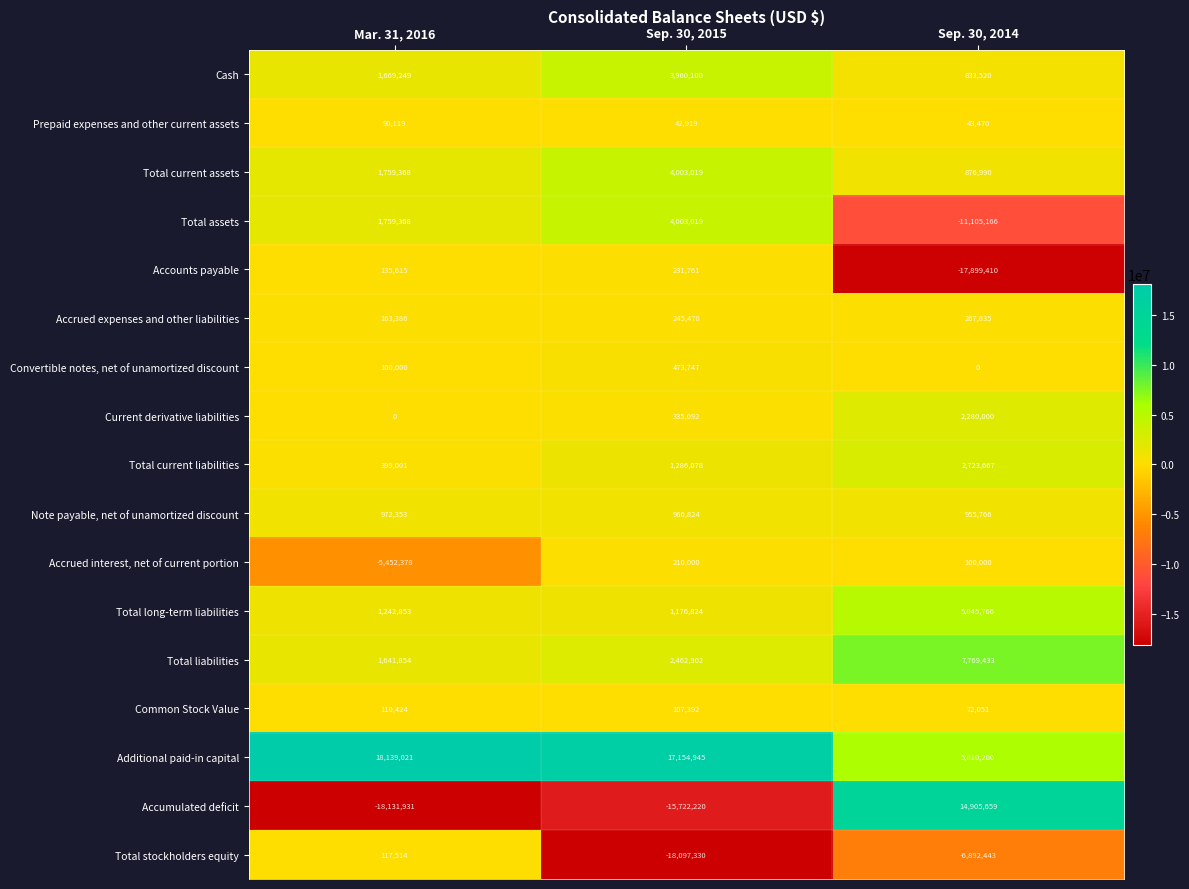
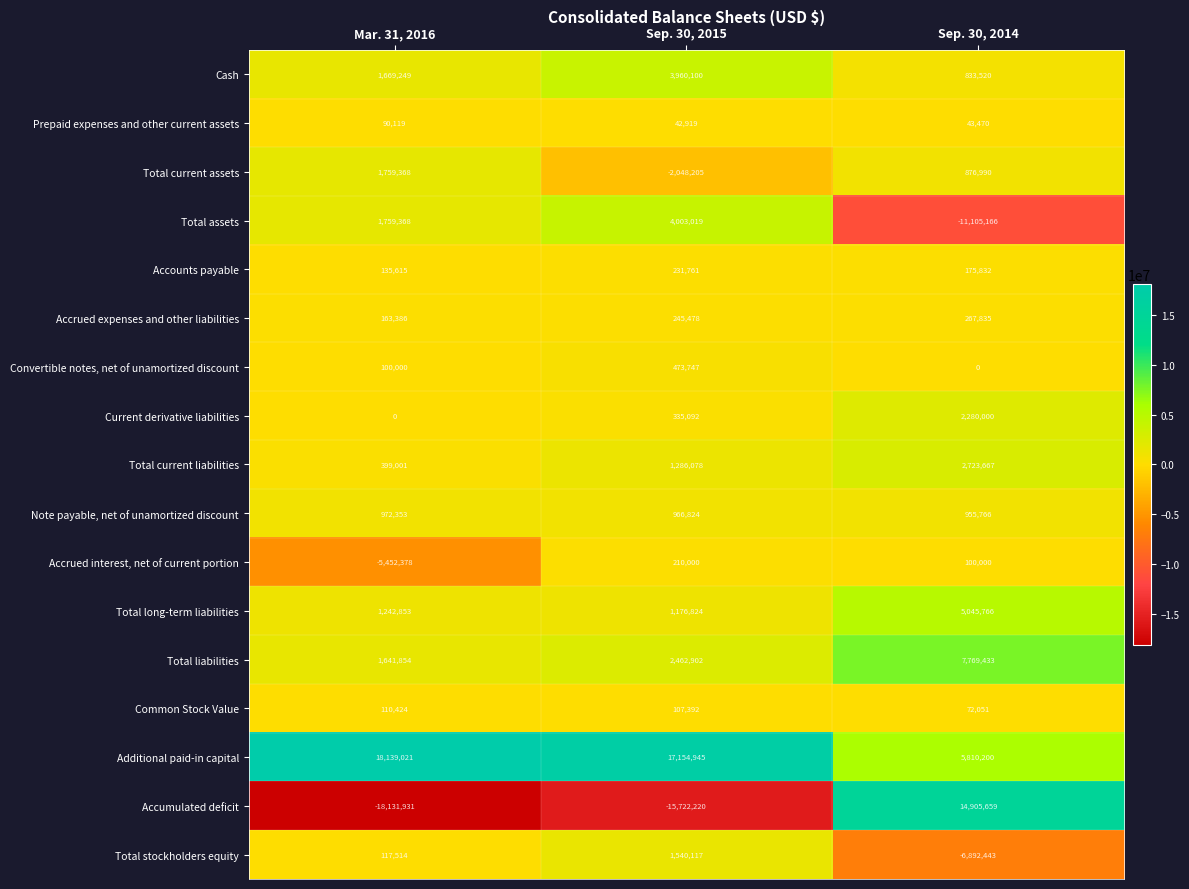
  {
    "Cash": {
      "Mar. 31, 2016": "1,669,249",
      "Sep. 30, 2015": "3,960,100",
      "Sep. 30, 2014": "833,520"
    },
    "Prepaid expenses and other current assets": {
      "Mar. 31, 2016": "90,119",
      "Sep. 30, 2015": "42,919",
      "Sep. 30, 2014": "43,470"
    },
    "Total current assets": {
      "Mar. 31, 2016": "1,759,368",
-     "Sep. 30, 2015": "4,003,019",
+     "Sep. 30, 2015": "-2,048,205",
      "Sep. 30, 2014": "876,990"
    },
    "Total assets": {
      "Mar. 31, 2016": "1,759,368",
      "Sep. 30, 2015": "4,003,019",
      "Sep. 30, 2014": "-11,105,166"
    },
    "Accounts payable": {
      "Mar. 31, 2016": "135,615",
      "Sep. 30, 2015": "231,761",
-     "Sep. 30, 2014": "-17,899,410"
+     "Sep. 30, 2014": "175,832"
    },
    "Accrued expenses and other liabilities": {
      "Mar. 31, 2016": "163,386",
      "Sep. 30, 2015": "245,478",
      "Sep. 30, 2014": "267,835"
    },
    "Convertible notes, net of unamortized discount": {
      "Mar. 31, 2016": "100,000",
      "Sep. 30, 2015": "473,747",
      "Sep. 30, 2014": "0"
    },
    "Current derivative liabilities": {
      "Mar. 31, 2016": "0",
      "Sep. 30, 2015": "335,092",
      "Sep. 30, 2014": "2,280,000"
    },
    "Total current liabilities": {
      "Mar. 31, 2016": "399,001",
      "Sep. 30, 2015": "1,286,078",
      "Sep. 30, 2014": "2,723,667"
    },
    "Note payable, net of unamortized discount": {
      "Mar. 31, 2016": "972,353",
      "Sep. 30, 2015": "966,824",
      "Sep. 30, 2014": "955,766"
    },
    "Accrued interest, net of current portion": {
      "Mar. 31, 2016": "-5,452,378",
      "Sep. 30, 2015": "210,000",
      "Sep. 30, 2014": "100,000"
    },
    "Total long-term liabilities": {
      "Mar. 31, 2016": "1,242,853",
      "Sep. 30, 2015": "1,176,824",
      "Sep. 30, 2014": "5,045,766"
    },
    "Total liabilities": {
      "Mar. 31, 2016": "1,641,854",
      "Sep. 30, 2015": "2,462,902",
      "Sep. 30, 2014": "7,769,433"
    },
    "Common Stock Value": {
      "Mar. 31, 2016": "110,424",
      "Sep. 30, 2015": "107,392",
      "Sep. 30, 2014": "72,051"
    },
    "Additional paid-in capital": {
      "Mar. 31, 2016": "18,139,021",
      "Sep. 30, 2015": "17,154,945",
      "Sep. 30, 2014": "5,810,200"
    },
    "Accumulated deficit": {
      "Mar. 31, 2016": "-18,131,931",
      "Sep. 30, 2015": "-15,722,220",
      "Sep. 30, 2014": "14,905,659"
    },
    "Total stockholders equity": {
      "Mar. 31, 2016": "117,514",
-     "Sep. 30, 2015": "-18,097,330",
+     "Sep. 30, 2015": "1,540,117",
      "Sep. 30, 2014": "-6,892,443"
    }
  }
